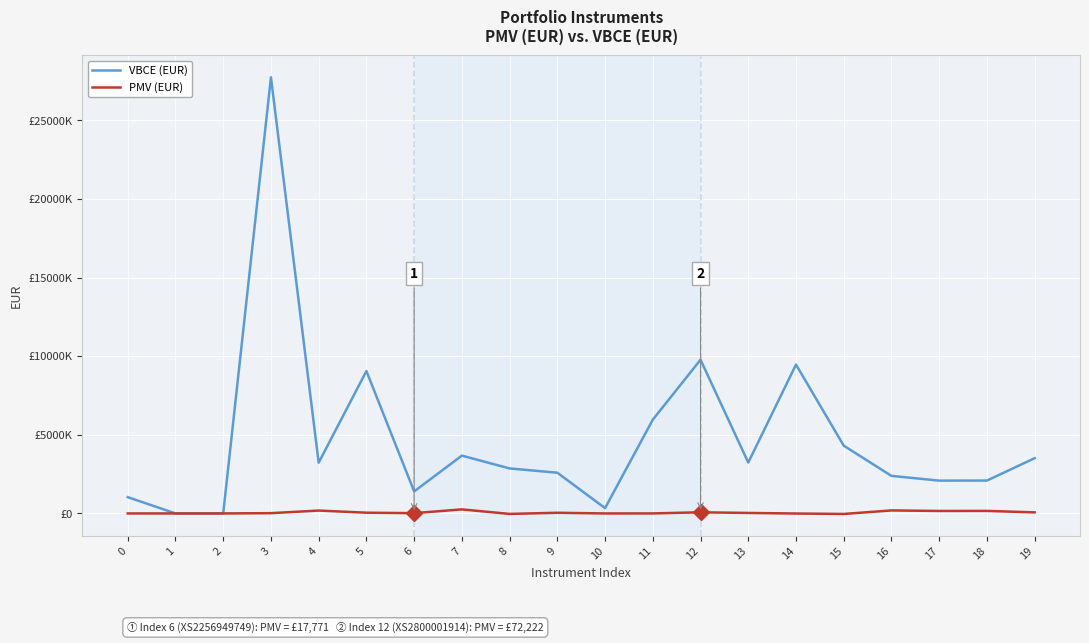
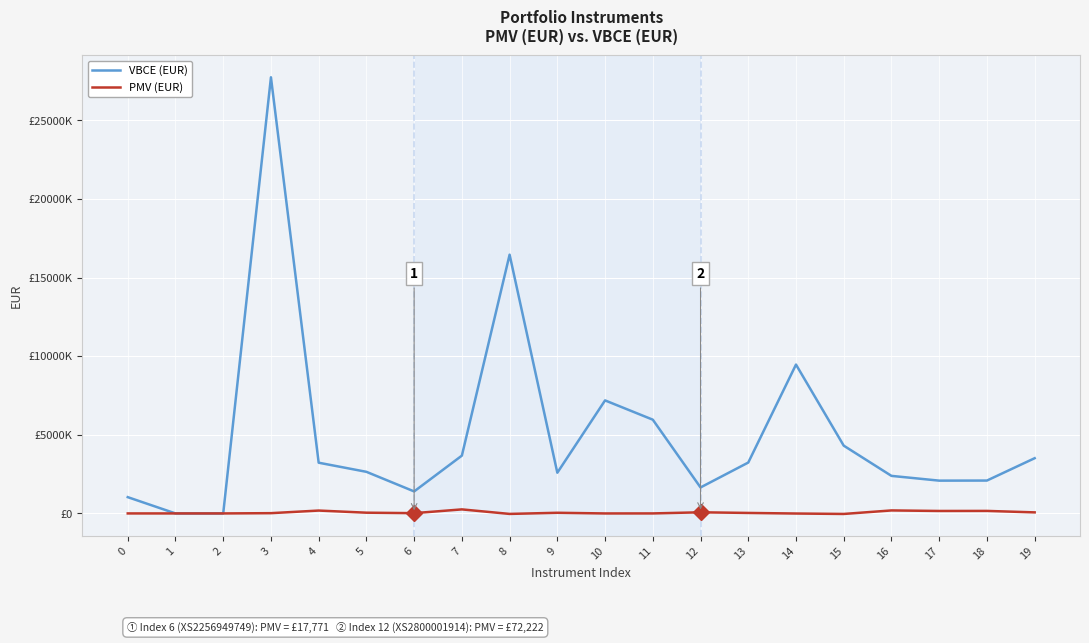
  {
    "VBCE (EUR)": {
      "0": "£1000000",
      "3": "£27700000",
      "4": "£3200000",
-     "5": "£9100000",
+     "5": "£2600000",
      "7": "£3700000",
-     "8": "£2900000",
+     "8": "£16500000",
      "9": "£2600000",
-     "10": "£300000",
+     "10": "£7200000",
      "11": "£6000000",
-     "12": "£9800000",
+     "12": "£1700000",
      "13": "£3200000",
      "14": "£9500000",
      "15": "£4300000",
      "16": "£2400000",
      "17": "£2100000",
      "18": "£2100000",
      "19": "£3500000"
    }
  }
